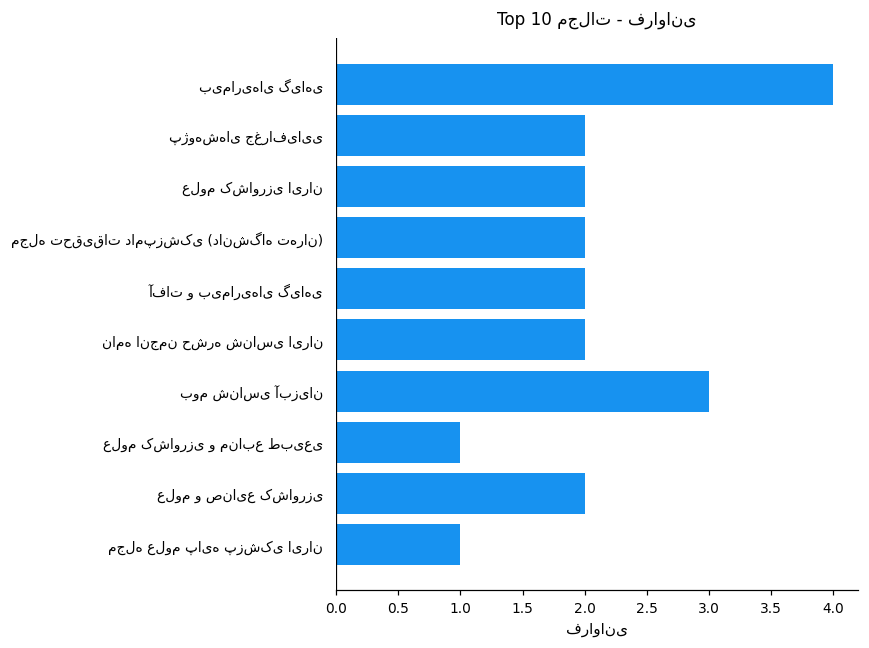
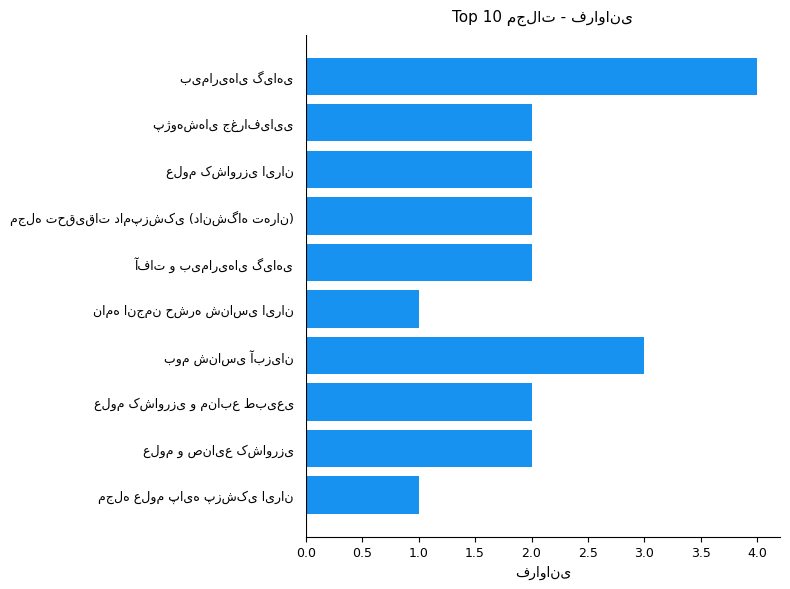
  {
    "بیماریهای گیاهی": 4,
    "پژوهشهای جغرافیایی": 2,
    "علوم کشاورزی ایران": 2,
    "مجله تحقیقات دامپزشکی (دانشگاه تهران)": 2,
    "آفات و بیماریهای گیاهی": 2,
-   "نامه انجمن حشره شناسی ایران": 2,
+   "نامه انجمن حشره شناسی ایران": 1,
    "بوم شناسی آبزیان": 3,
-   "علوم کشاورزی و منابع طبیعی": 1,
+   "علوم کشاورزی و منابع طبیعی": 2,
    "علوم و صنایع کشاورزی": 2,
    "مجله علوم پایه پزشکی ایران": 1
  }
